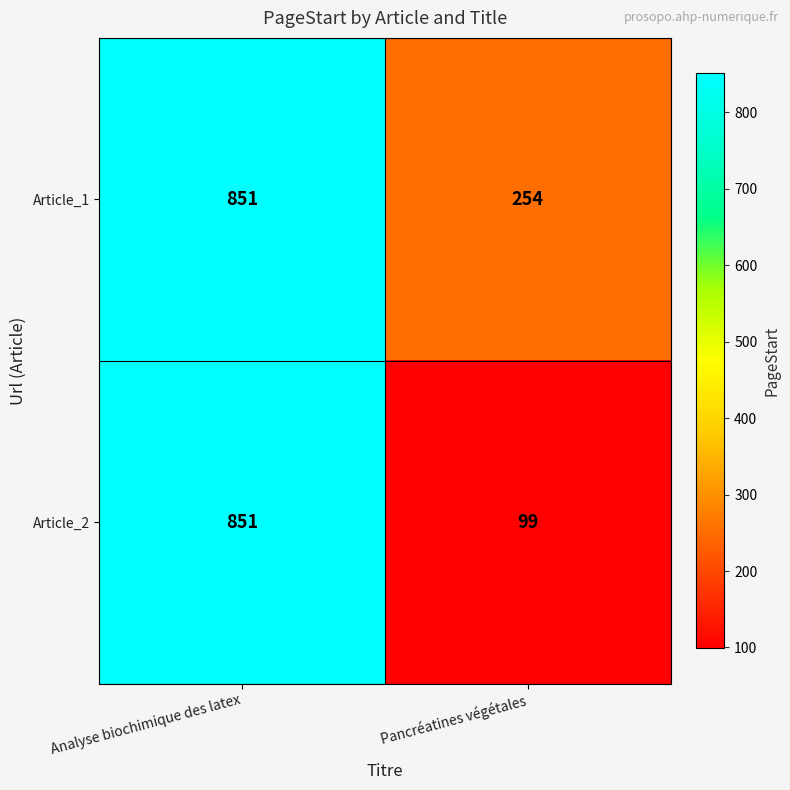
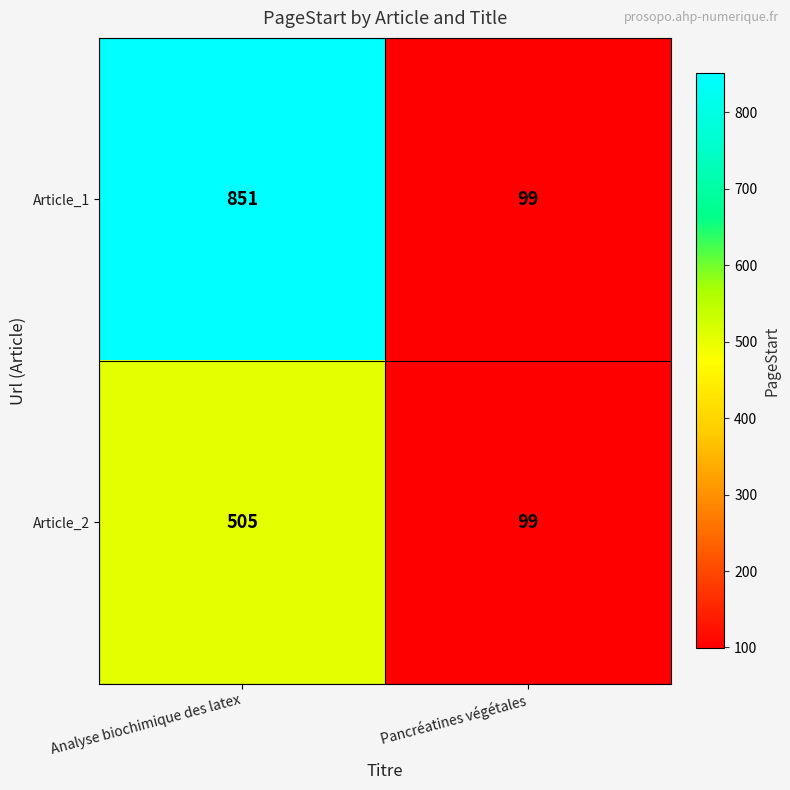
  {
    "Article_1": {
      "Analyse biochimique des latex": 851,
-     "Pancréatines végétales": 254
+     "Pancréatines végétales": 99
    },
    "Article_2": {
-     "Analyse biochimique des latex": 851,
+     "Analyse biochimique des latex": 505,
      "Pancréatines végétales": 99
    }
  }
